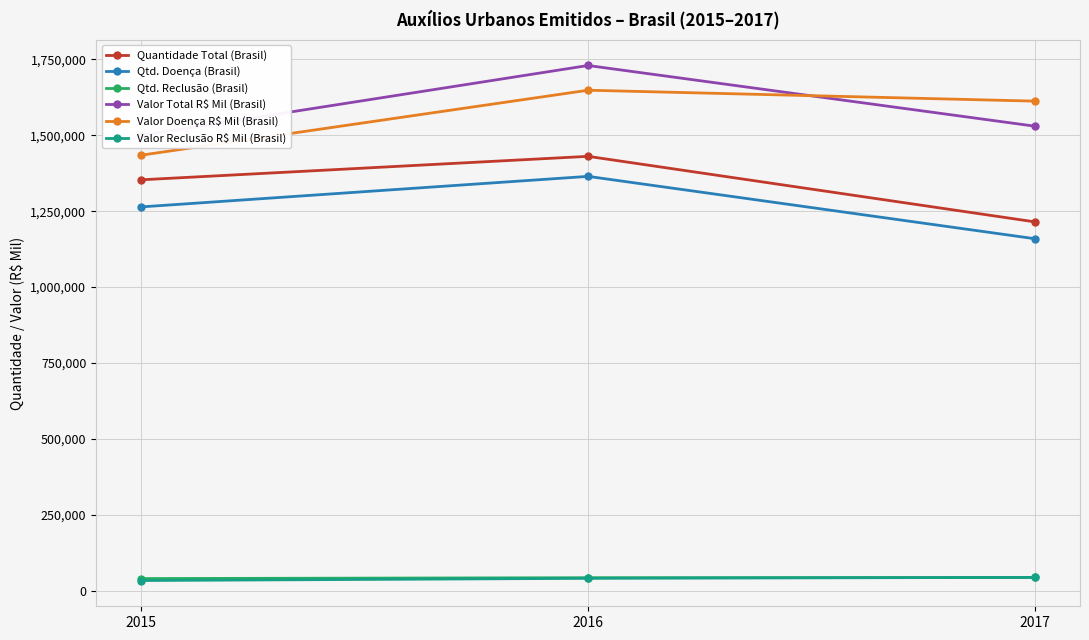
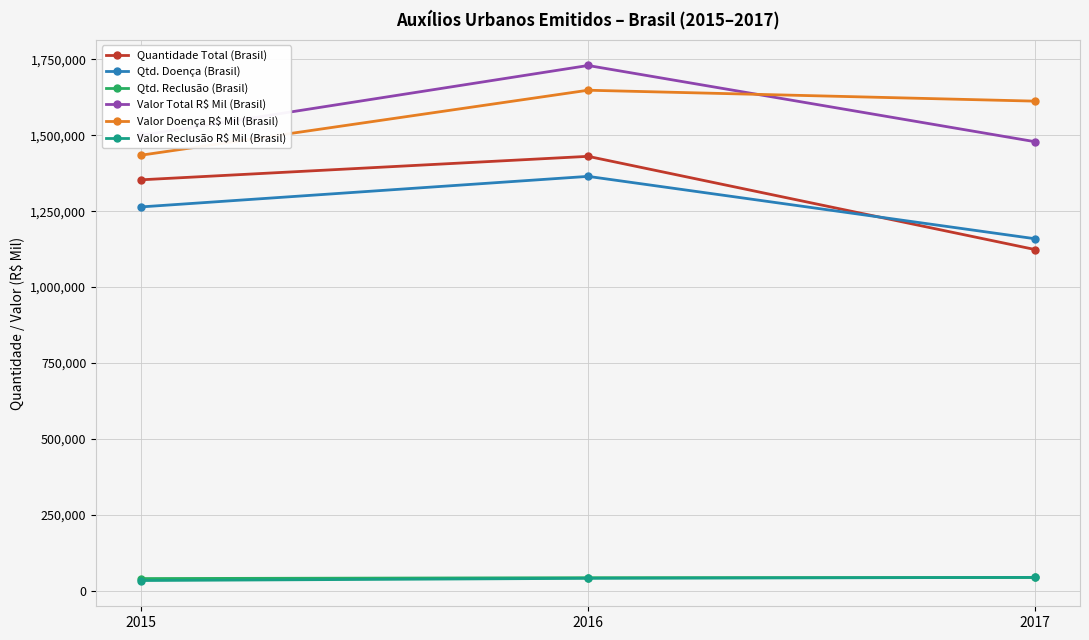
  {
    "Quantidade Total (Brasil)": {
      "2015": "1,350,000",
      "2016": "1,430,000",
-     "2017": "1,210,000"
+     "2017": "1,120,000"
    },
    "Qtd. Doença (Brasil)": {
      "2015": "1,260,000",
      "2016": "1,360,000",
      "2017": "1,160,000"
    },
    "Valor Total R$ Mil (Brasil)": {
      "2016": "1,730,000",
-     "2017": "1,530,000"
+     "2017": "1,480,000"
    },
    "Valor Doença R$ Mil (Brasil)": {
      "2015": "1,430,000",
      "2016": "1,650,000",
      "2017": "1,610,000"
    }
  }
